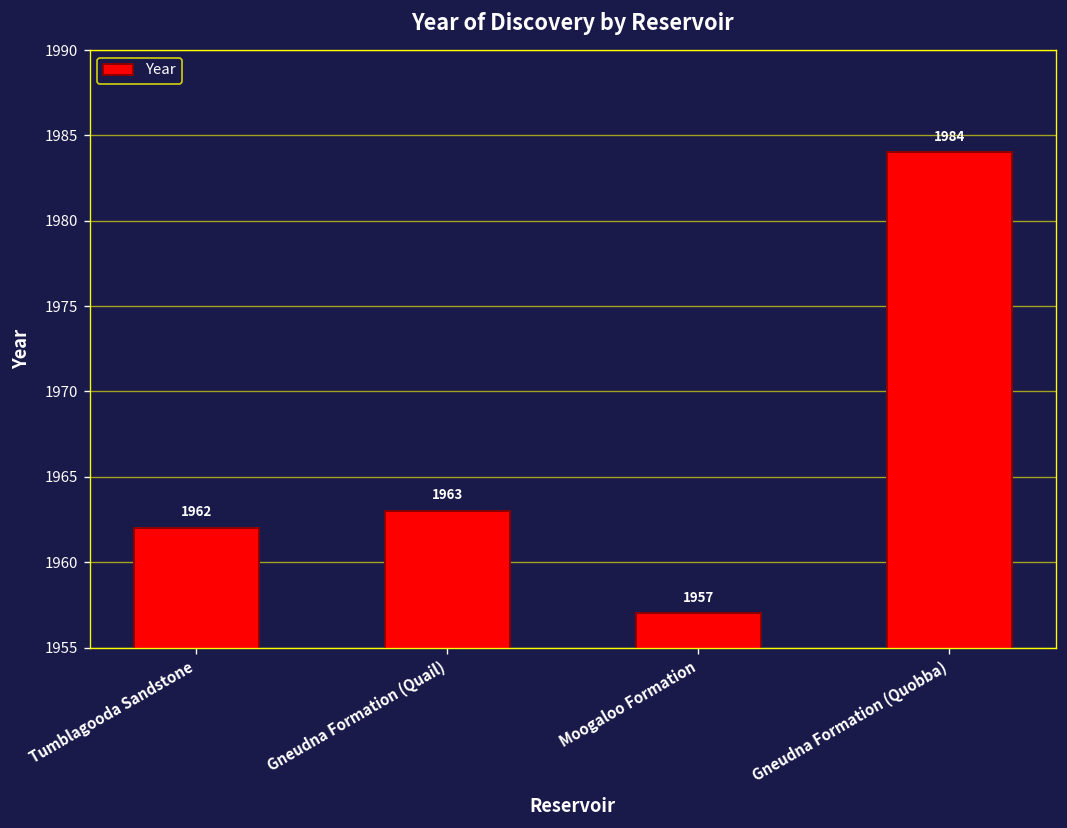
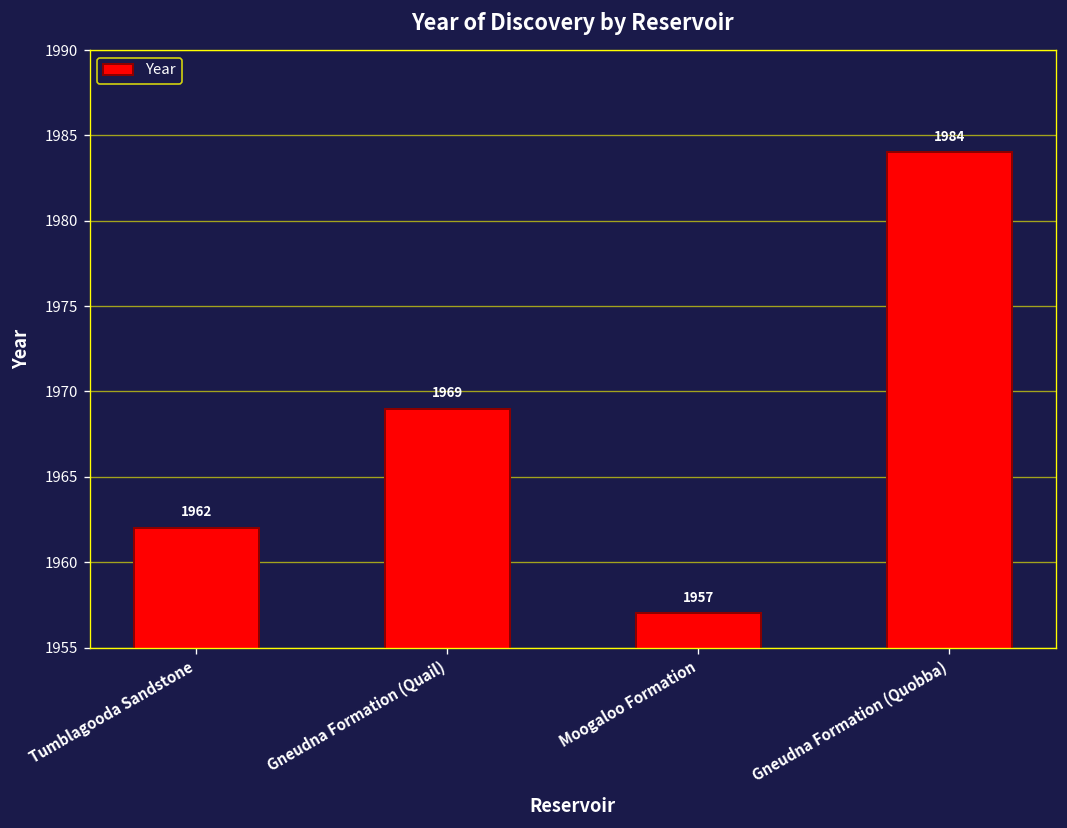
  {
    "Tumblagooda Sandstone": 1962,
-   "Gneudna Formation (Quail)": 1963,
+   "Gneudna Formation (Quail)": 1969,
    "Moogaloo Formation": 1957,
    "Gneudna Formation (Quobba)": 1984
  }
